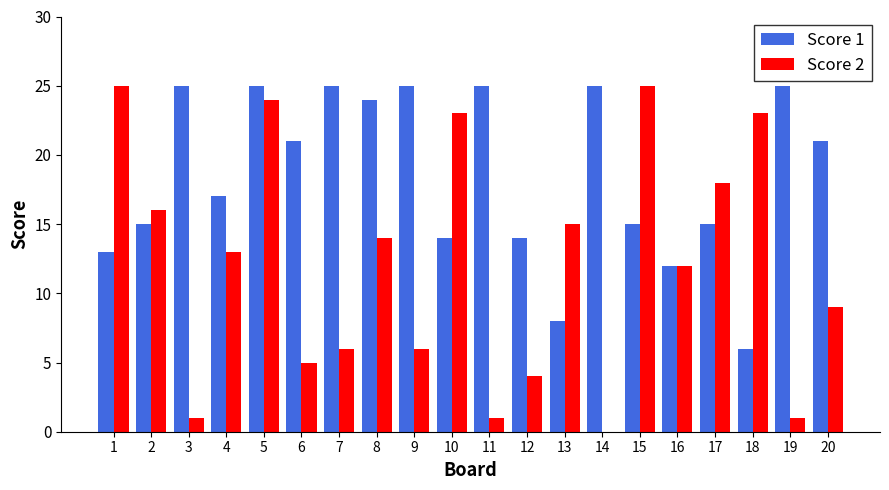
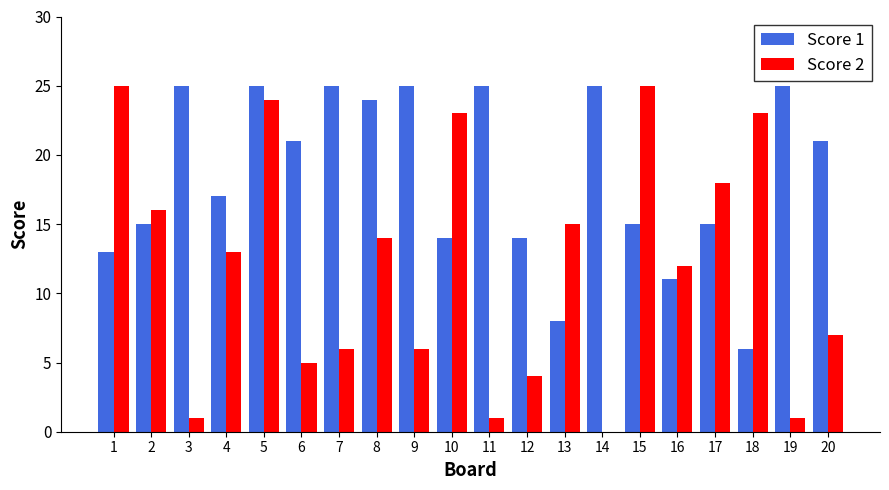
  {
    "Score 1": {
      "1": 13,
      "2": 15,
      "3": 25,
      "4": 17,
      "5": 25,
      "6": 21,
      "7": 25,
      "8": 24,
      "9": 25,
      "10": 14,
      "11": 25,
      "12": 14,
      "13": 8,
      "14": 25,
      "15": 15,
-     "16": 12,
+     "16": 11,
      "17": 15,
      "18": 6,
      "19": 25,
      "20": 21
    },
    "Score 2": {
      "1": 25,
      "2": 16,
      "3": 1,
      "4": 13,
      "5": 24,
      "6": 5,
      "7": 6,
      "8": 14,
      "9": 6,
      "10": 23,
      "11": 1,
      "12": 4,
      "13": 15,
      "14": 0,
      "15": 25,
      "16": 12,
      "17": 18,
      "18": 23,
      "19": 1,
-     "20": 9
+     "20": 7
    }
  }
